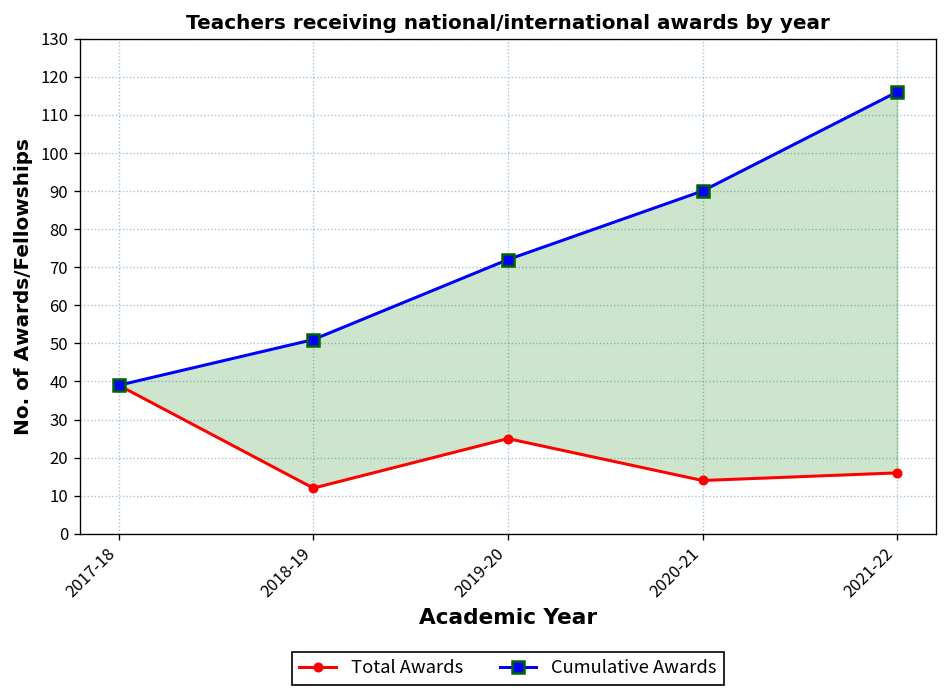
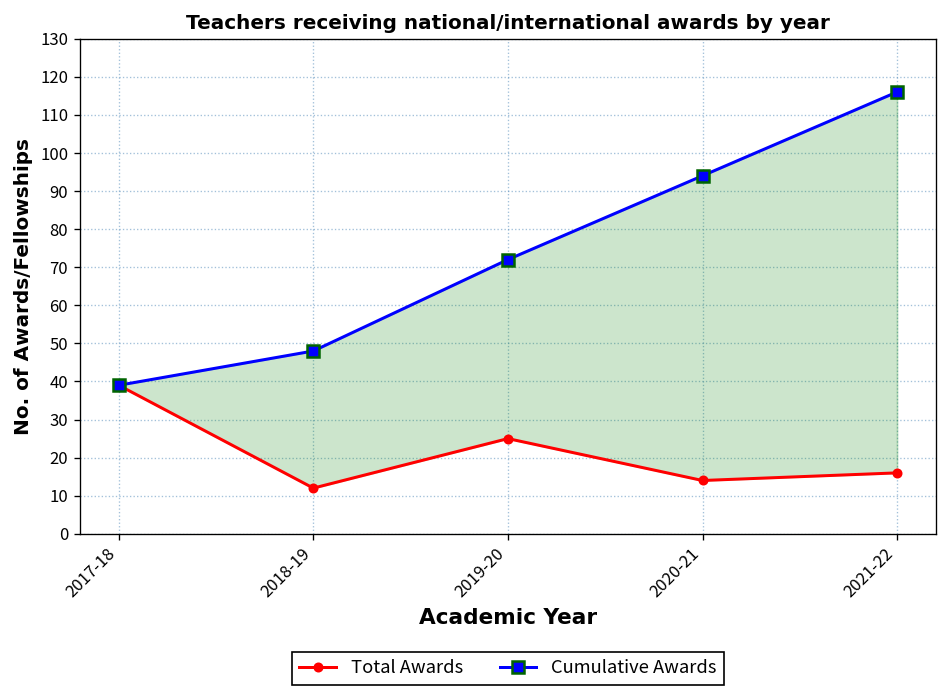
  {
    "Total Awards": {
      "2018-19": 12,
      "2019-20": 25,
      "2020-21": 14,
      "2021-22": 16
    },
    "Cumulative Awards": {
-     "2018-19": 51,
+     "2018-19": 48,
      "2019-20": 72,
-     "2020-21": 90,
+     "2020-21": 94,
      "2021-22": 116
    }
  }
